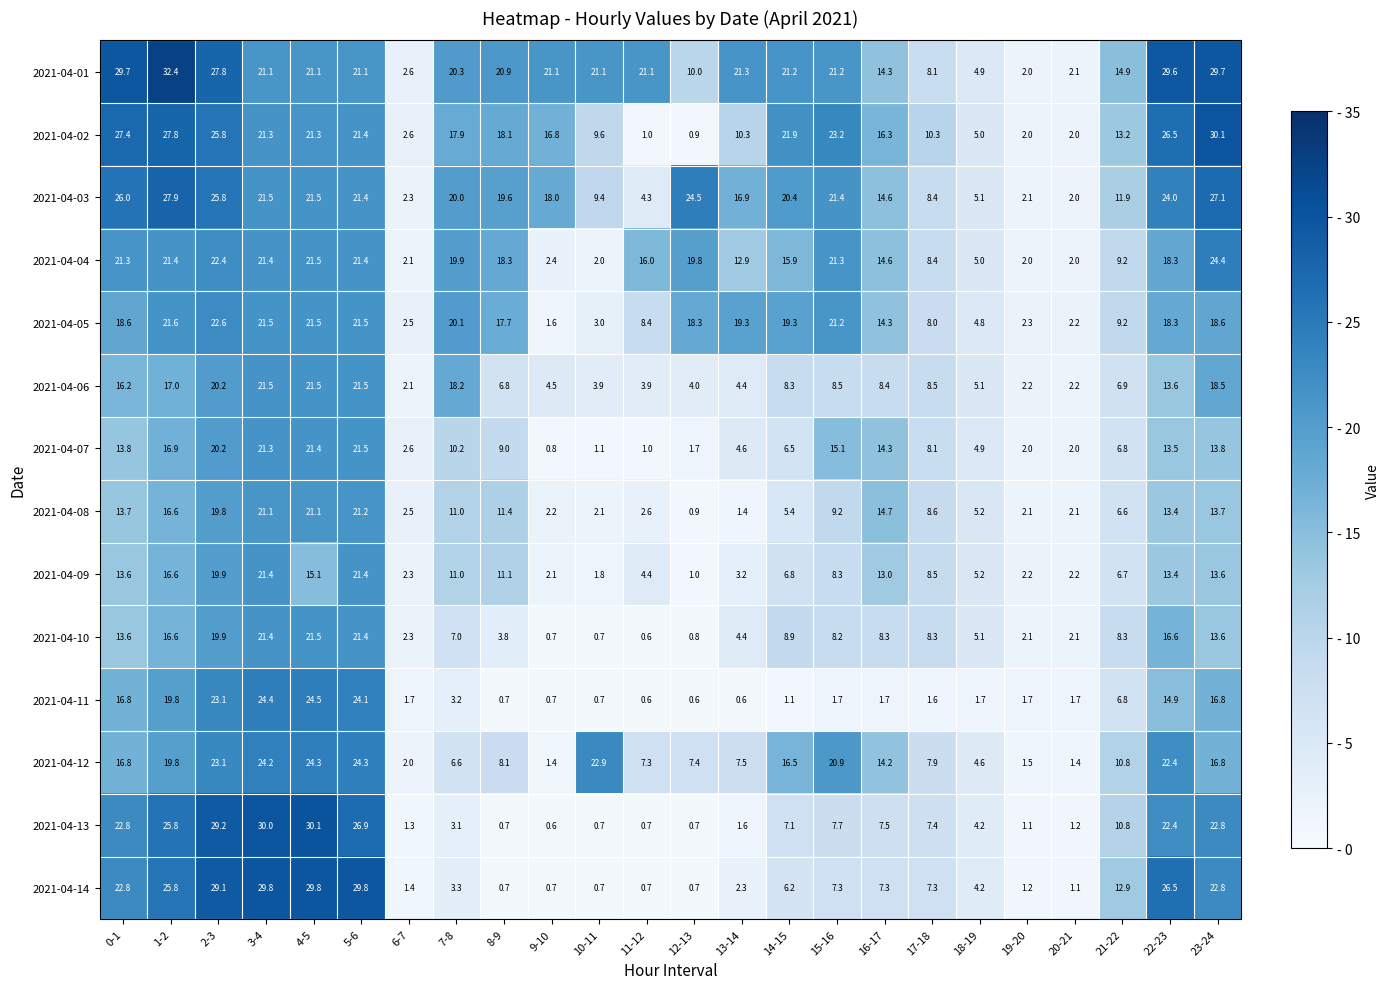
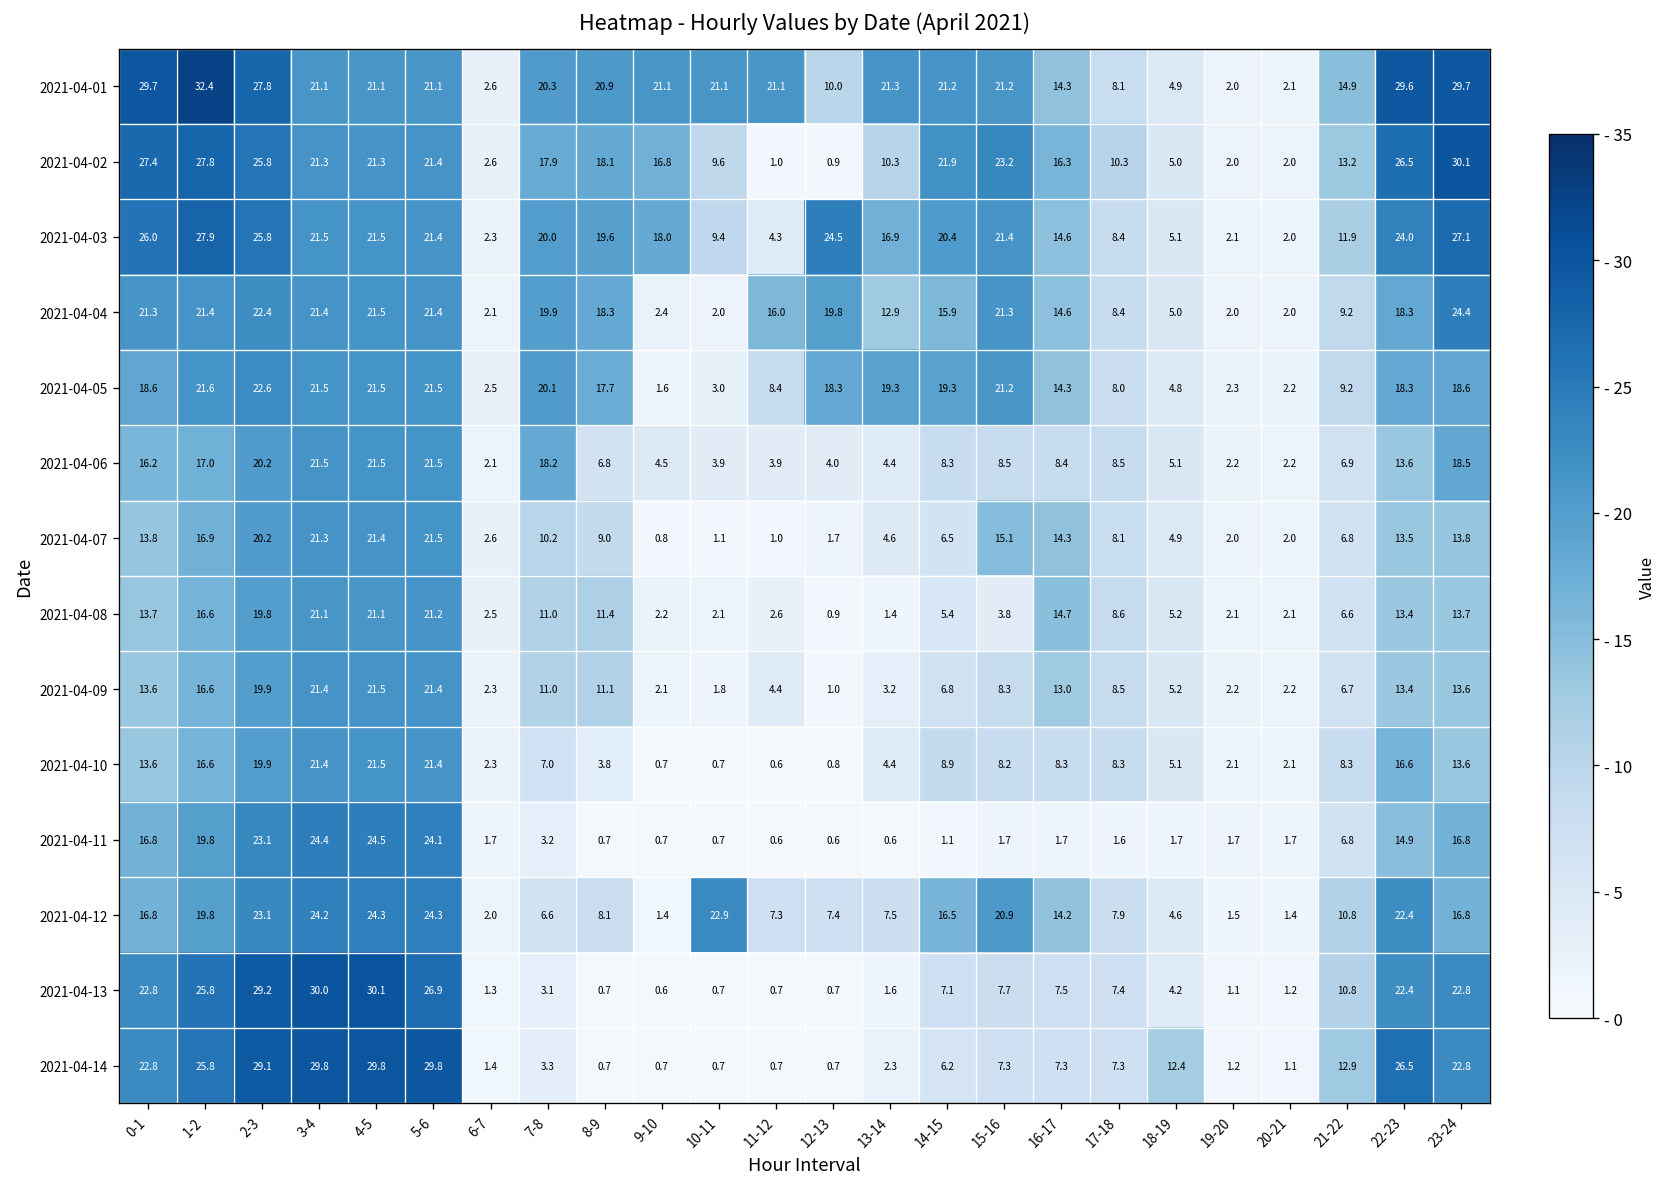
  {
    "2021-04-08": {
      "0-1": 13.7,
      "1-2": 16.6,
      "2-3": 19.8,
      "3-4": 21.1,
      "4-5": 21.1,
      "5-6": 21.2,
      "6-7": 2.5,
      "7-8": 11.0,
      "8-9": 11.4,
      "9-10": 2.2,
      "10-11": 2.1,
      "11-12": 2.6,
      "12-13": 0.9,
      "13-14": 1.4,
      "14-15": 5.4,
-     "15-16": 9.2,
+     "15-16": 3.8,
      "16-17": 14.7,
      "17-18": 8.6,
      "18-19": 5.2,
      "19-20": 2.1,
      "20-21": 2.1,
      "21-22": 6.6,
      "22-23": 13.4,
      "23-24": 13.7
    },
    "2021-04-09": {
      "0-1": 13.6,
      "1-2": 16.6,
      "2-3": 19.9,
      "3-4": 21.4,
-     "4-5": 15.1,
+     "4-5": 21.5,
      "5-6": 21.4,
      "6-7": 2.3,
      "7-8": 11.0,
      "8-9": 11.1,
      "9-10": 2.1,
      "10-11": 1.8,
      "11-12": 4.4,
      "12-13": 1.0,
      "13-14": 3.2,
      "14-15": 6.8,
      "15-16": 8.3,
      "16-17": 13.0,
      "17-18": 8.5,
      "18-19": 5.2,
      "19-20": 2.2,
      "20-21": 2.2,
      "21-22": 6.7,
      "22-23": 13.4,
      "23-24": 13.6
    },
    "2021-04-14": {
      "0-1": 22.8,
      "1-2": 25.8,
      "2-3": 29.1,
      "3-4": 29.8,
      "4-5": 29.8,
      "5-6": 29.8,
      "6-7": 1.4,
      "7-8": 3.3,
      "8-9": 0.7,
      "9-10": 0.7,
      "10-11": 0.7,
      "11-12": 0.7,
      "12-13": 0.7,
      "13-14": 2.3,
      "14-15": 6.2,
      "15-16": 7.3,
      "16-17": 7.3,
      "17-18": 7.3,
-     "18-19": 4.2,
+     "18-19": 12.4,
      "19-20": 1.2,
      "20-21": 1.1,
      "21-22": 12.9,
      "22-23": 26.5,
      "23-24": 22.8
    }
  }
